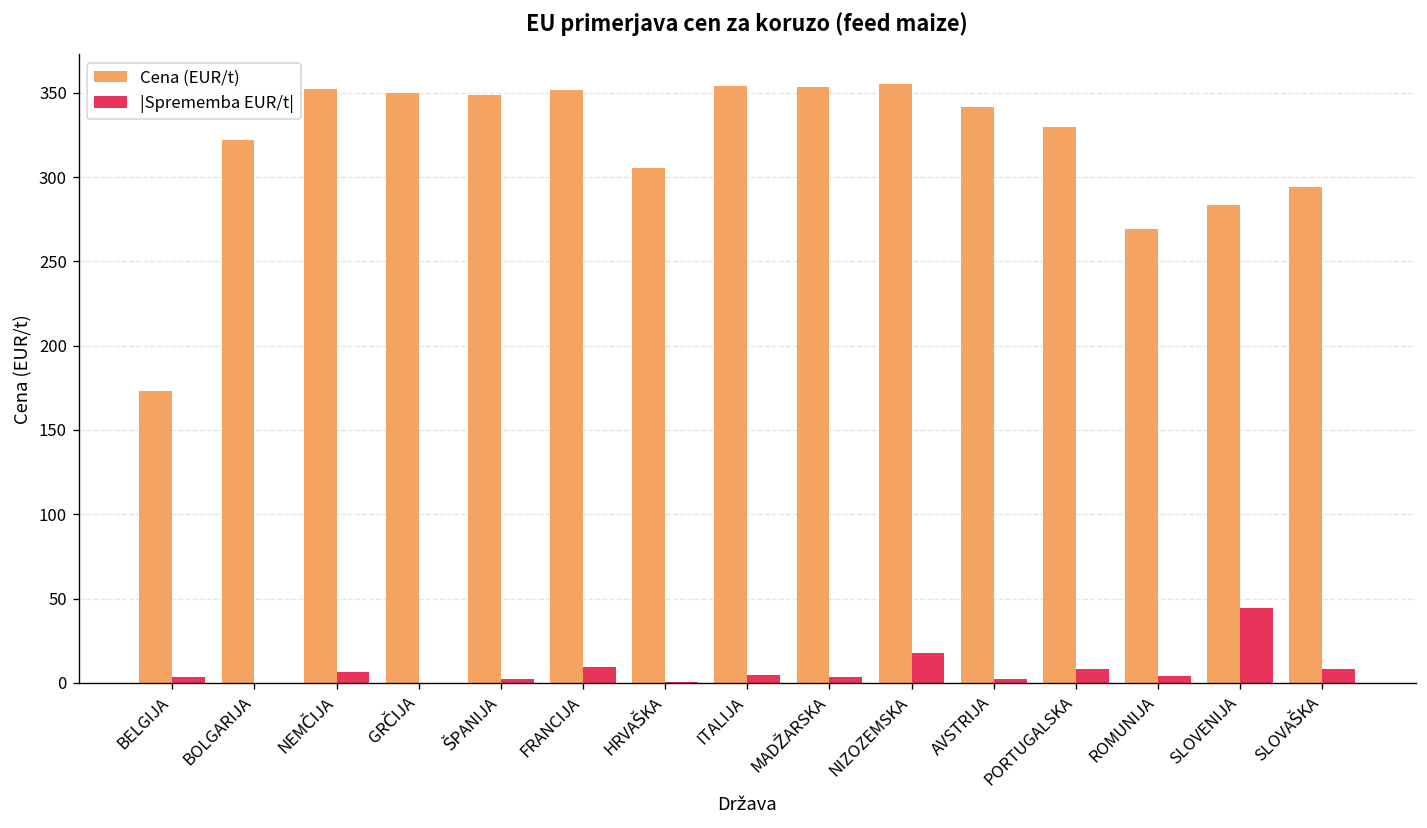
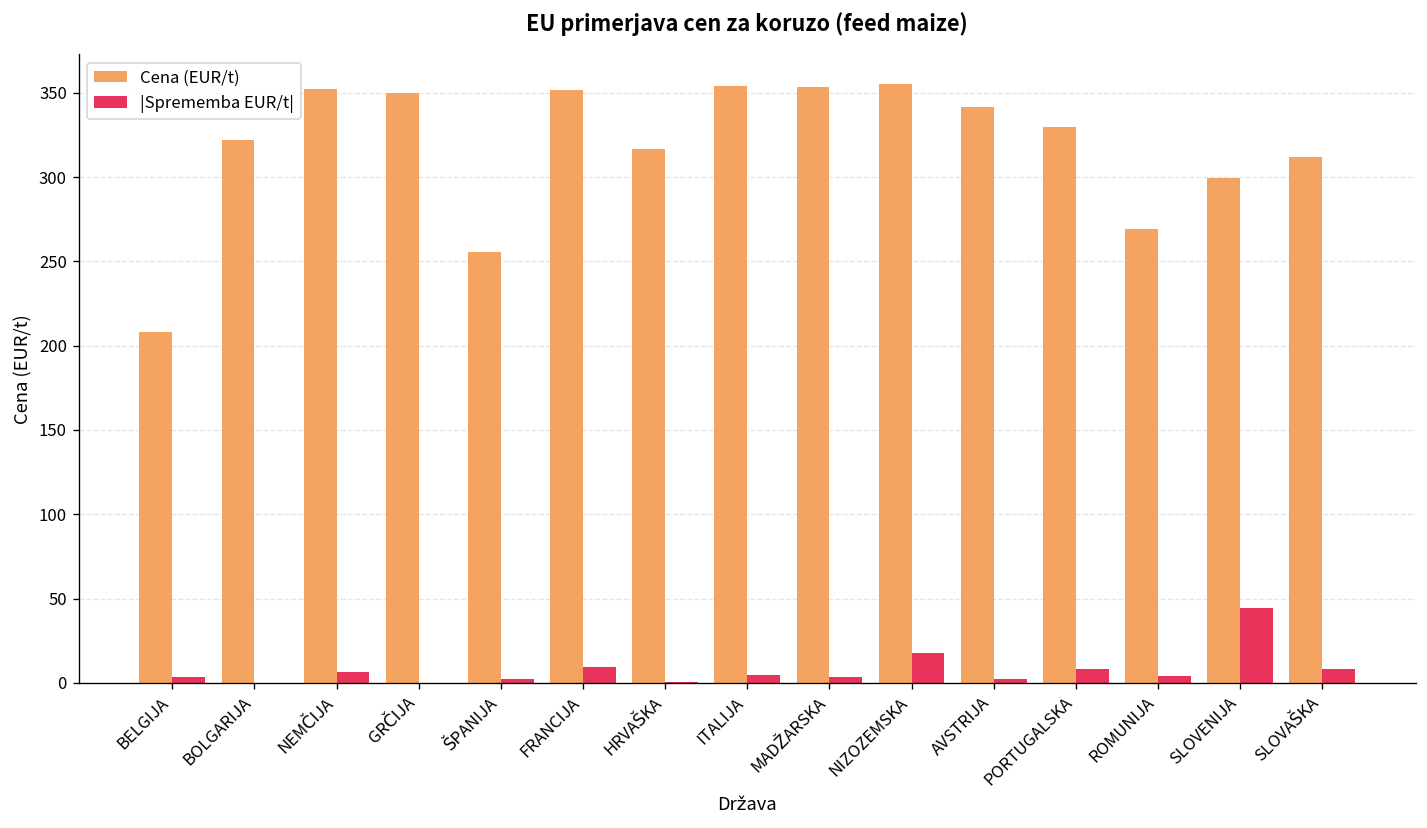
  {
    "Cena (EUR/t)": {
-     "BELGIJA": 173,
+     "BELGIJA": 208,
      "BOLGARIJA": 322,
      "NEMČIJA": 353,
      "GRČIJA": 350,
-     "ŠPANIJA": 349,
+     "ŠPANIJA": 256,
      "FRANCIJA": 352,
-     "HRVAŠKA": 305,
+     "HRVAŠKA": 317,
      "ITALIJA": 354,
      "MADŽARSKA": 353,
      "NIZOZEMSKA": 355,
      "AVSTRIJA": 341,
      "PORTUGALSKA": 330,
      "ROMUNIJA": 269,
-     "SLOVENIJA": 284,
-     "SLOVAŠKA": 294
+     "SLOVENIJA": 300,
+     "SLOVAŠKA": 312
    },
    "|Sprememba EUR/t|": {
      "BELGIJA": 4,
      "BOLGARIJA": 0,
      "NEMČIJA": 7,
      "GRČIJA": 0,
      "ŠPANIJA": 2,
      "FRANCIJA": 9,
      "ITALIJA": 5,
      "MADŽARSKA": 3,
      "NIZOZEMSKA": 18,
      "AVSTRIJA": 3,
      "PORTUGALSKA": 8,
      "ROMUNIJA": 4,
      "SLOVENIJA": 45,
      "SLOVAŠKA": 8
    }
  }
